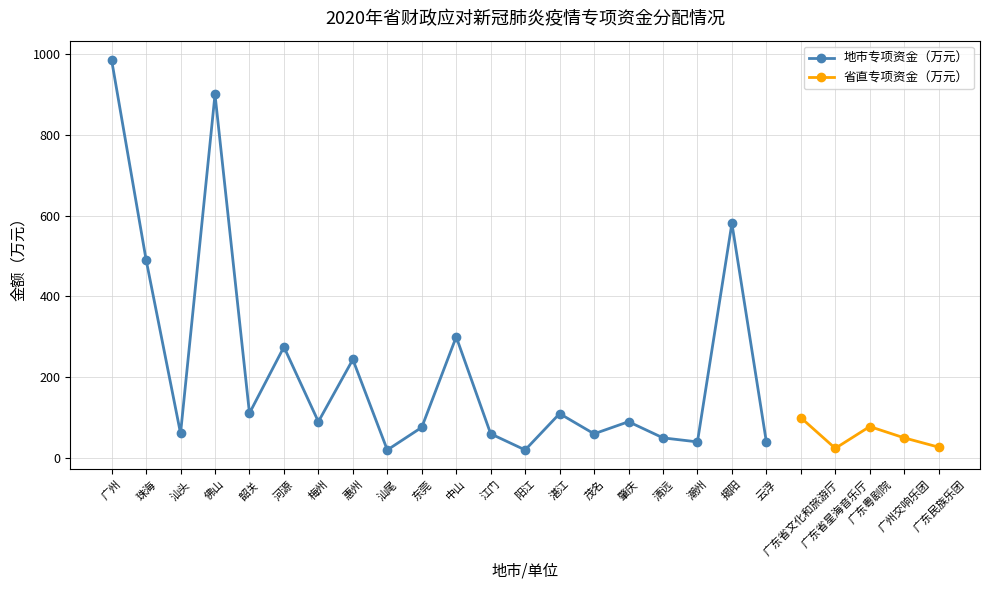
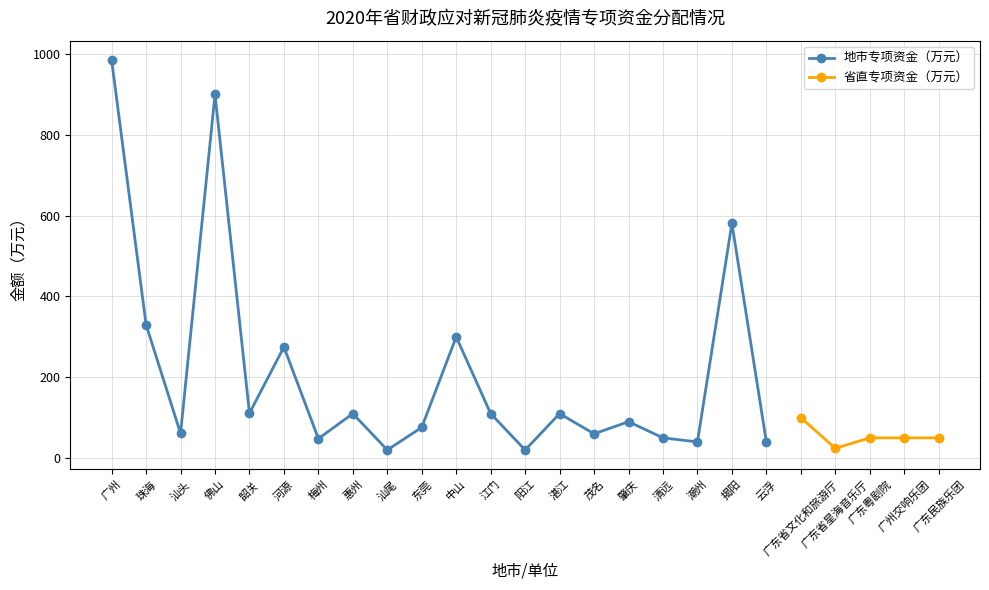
  {
    "地市专项资金（万元）": {
      "广州": 990,
-     "珠海": 490,
+     "珠海": 330,
      "汕头": 60,
      "佛山": 900,
      "韶关": 110,
      "河源": 280,
-     "梅州": 90,
-     "惠州": 240,
+     "梅州": 50,
+     "惠州": 110,
      "汕尾": 20,
      "东莞": 80,
      "中山": 300,
-     "江门": 60,
+     "江门": 110,
      "阳江": 20,
      "湛江": 110,
      "茂名": 60,
      "肇庆": 90,
      "清远": 50,
      "潮州": 40,
      "揭阳": 580,
      "云浮": 40
    },
    "省直专项资金（万元）": {
      "广东省文化和旅游厅": 100,
      "广东省星海音乐厅": 20,
-     "广东粤剧院": 80,
+     "广东粤剧院": 50,
      "广州交响乐团": 50,
-     "广东民族乐团": 30
+     "广东民族乐团": 50
    }
  }
